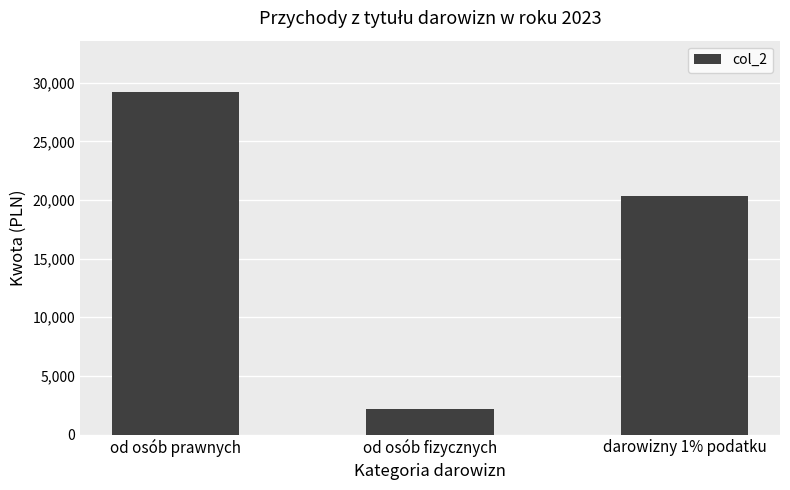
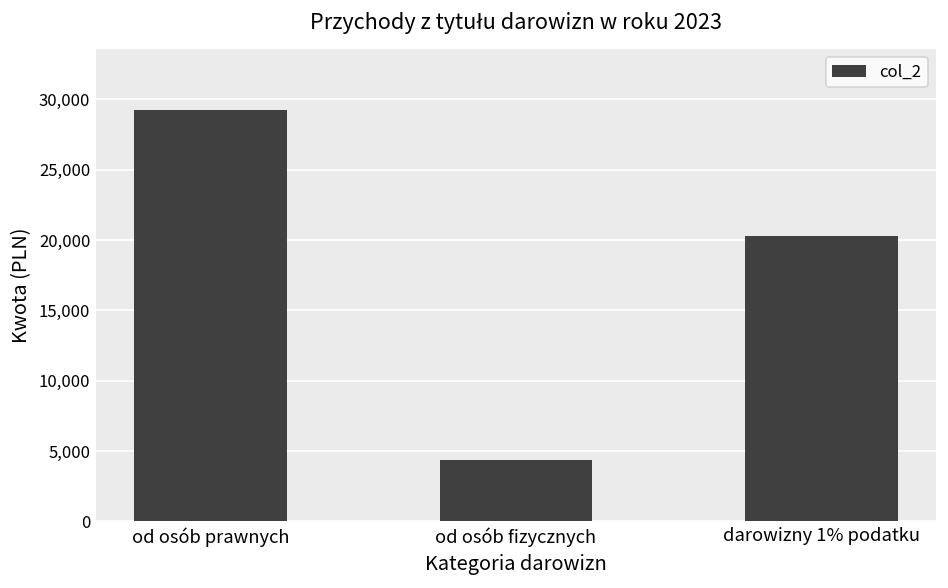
  {
    "od osób prawnych": "29,200",
-   "od osób fizycznych": "2,200",
+   "od osób fizycznych": "4,400",
    "darowizny 1% podatku": "20,300"
  }
